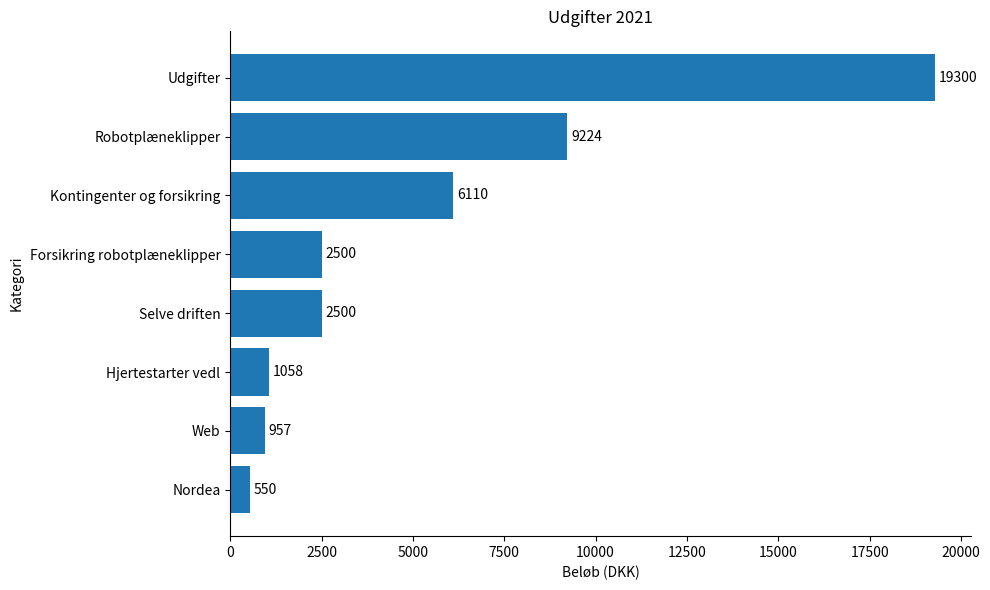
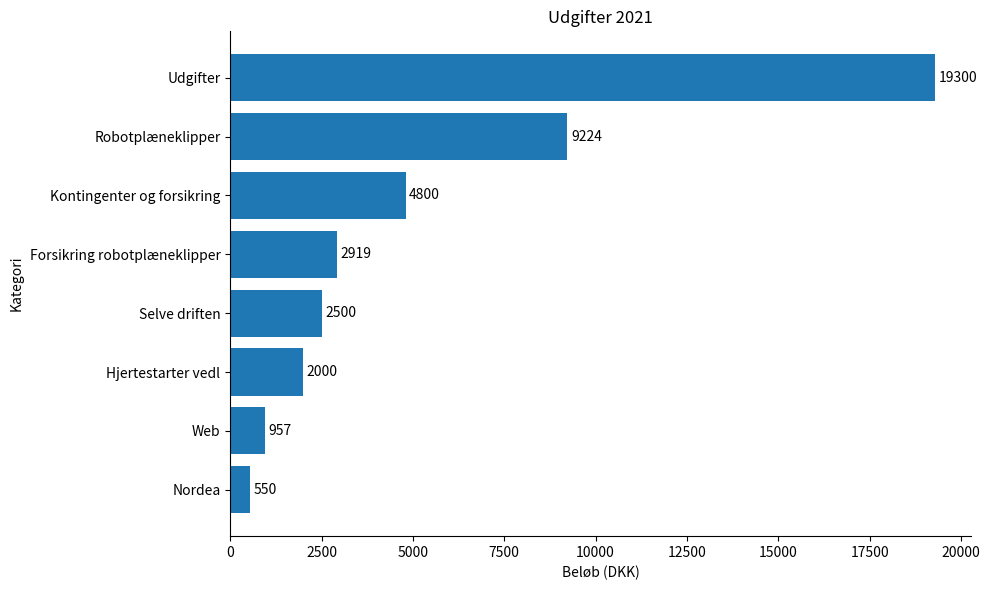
  {
    "Udgifter": 19300,
    "Robotplæneklipper": 9224,
-   "Kontingenter og forsikring": 6110,
-   "Forsikring robotplæneklipper": 2500,
+   "Kontingenter og forsikring": 4800,
+   "Forsikring robotplæneklipper": 2919,
    "Selve driften": 2500,
-   "Hjertestarter vedl": 1058,
+   "Hjertestarter vedl": 2000,
    "Web": 957,
    "Nordea": 550
  }
